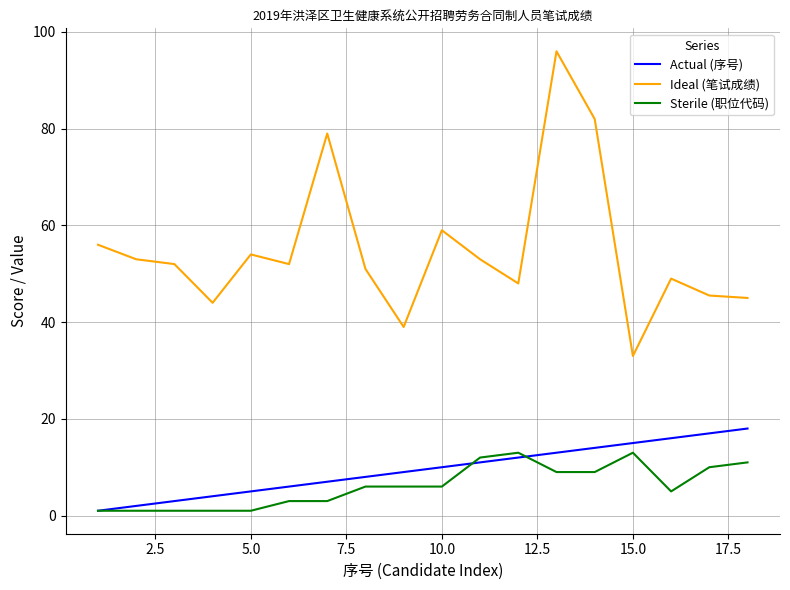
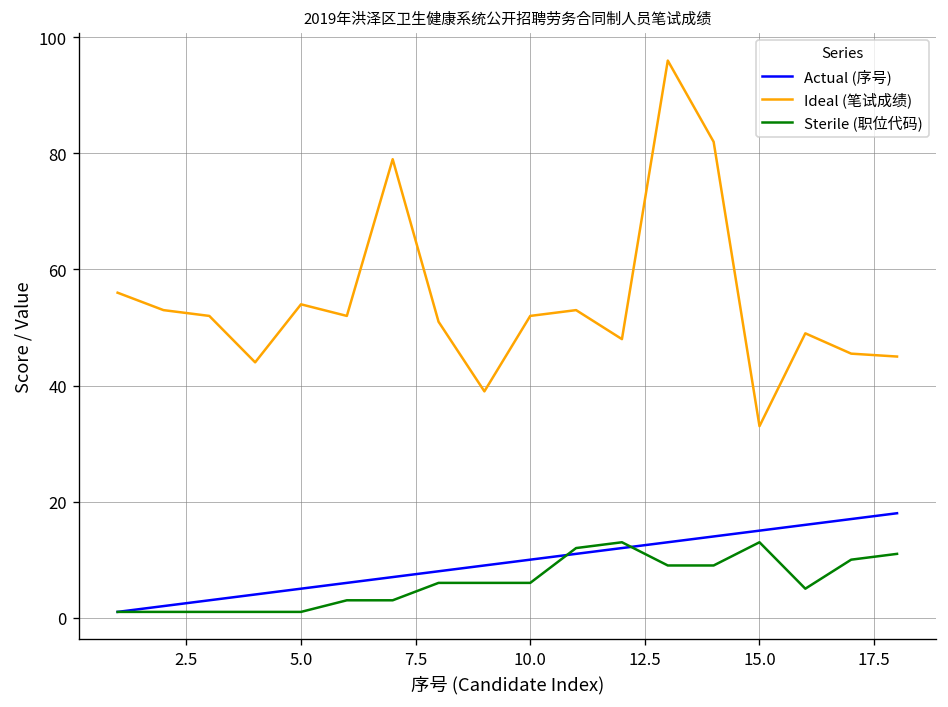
  {
    "Actual (序号)": {
      "5.0": 5,
      "10.0": 10,
      "15.0": 15
    },
    "Ideal (笔试成绩)": {
      "5.0": 54,
-     "10.0": 59,
+     "10.0": 52,
      "15.0": 33
    },
    "Sterile (职位代码)": {
      "5.0": 1,
      "10.0": 6,
      "15.0": 13
    }
  }
